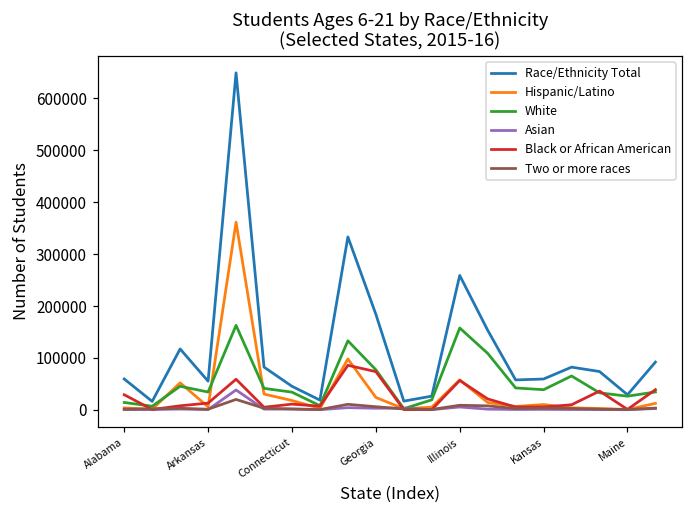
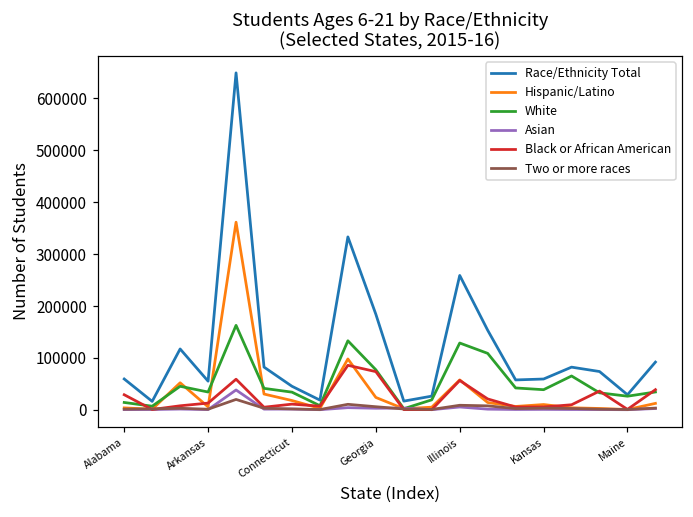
  {
    "Race/Ethnicity Total": {
      "Alabama": 60000,
      "Arkansas": 60000,
      "Connecticut": 50000,
      "Georgia": 180000,
      "Illinois": 260000,
      "Kansas": 60000
    },
    "Hispanic/Latino": {
      "Connecticut": 20000,
      "Georgia": 20000
    },
    "White": {
      "Alabama": 10000,
      "Arkansas": 30000,
      "Connecticut": 30000,
-     "Illinois": 160000,
+     "Illinois": 130000,
      "Kansas": 40000
    },
    "Black or African American": {
      "Alabama": 30000,
      "Arkansas": 10000,
      "Connecticut": 10000
    }
  }
